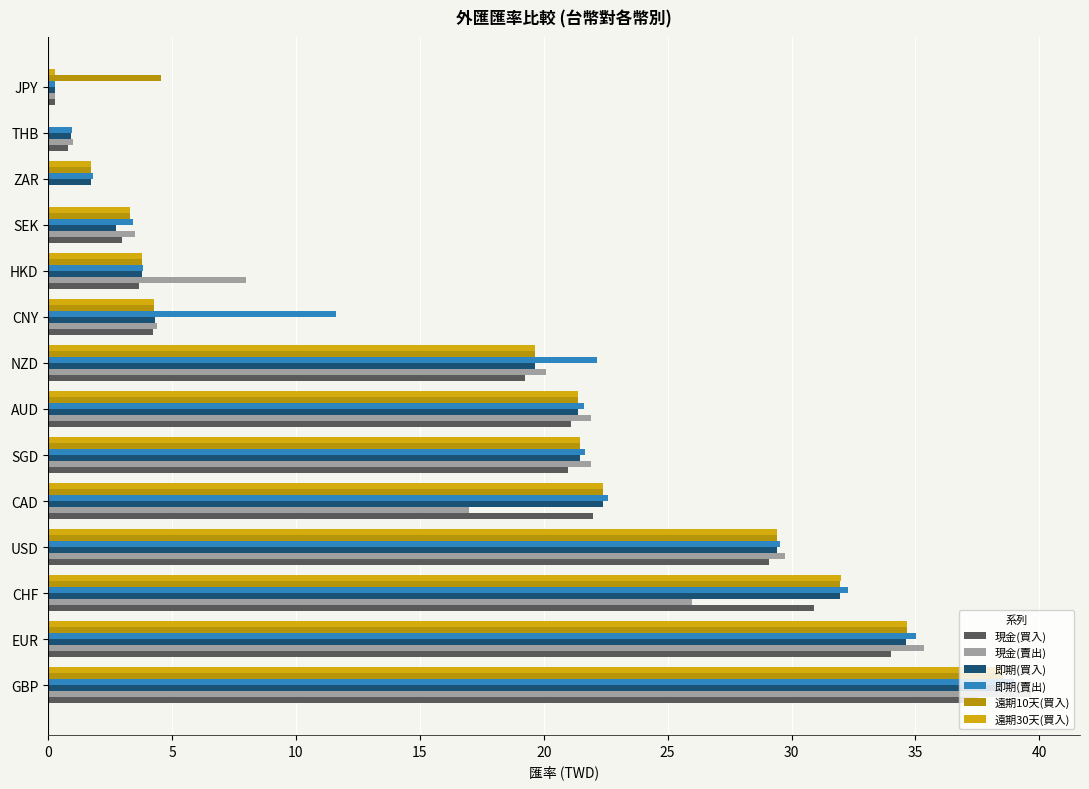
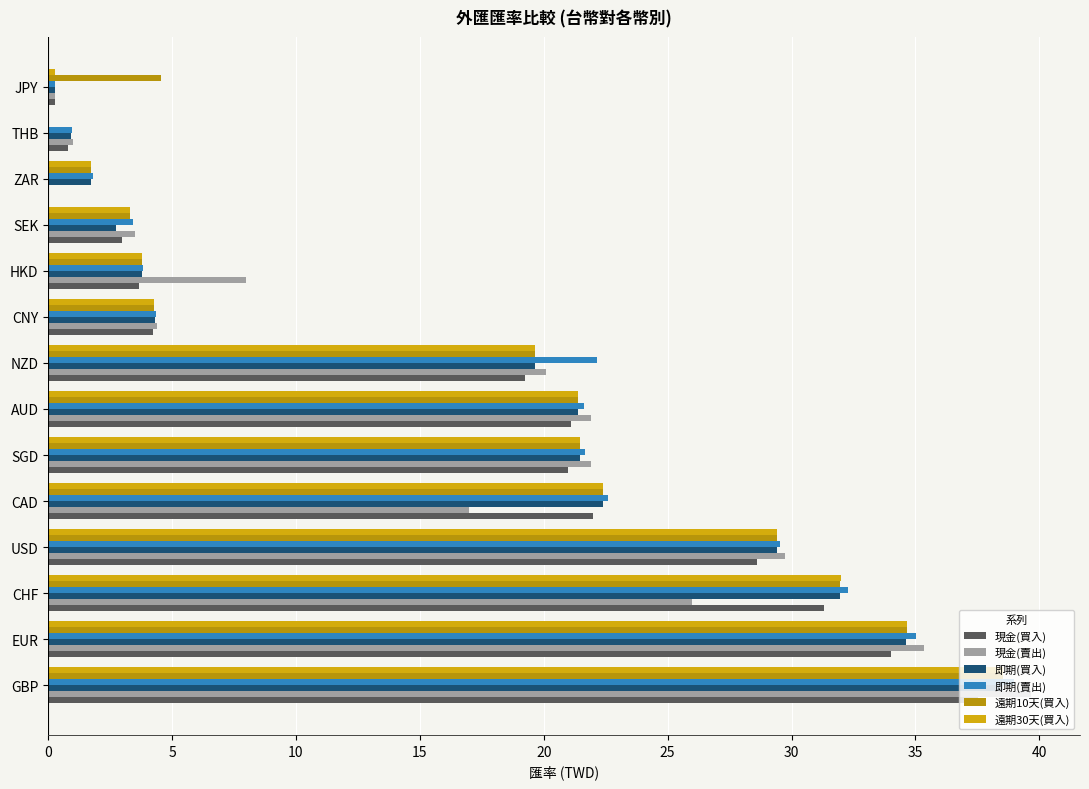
  {
    "現金(買入)": {
      "JPY": 0.3,
      "THB": 0.8,
      "ZAR": 0.0,
      "SEK": 3.0,
      "HKD": 3.6,
      "CNY": 4.2,
      "NZD": 19.3,
      "AUD": 21.1,
      "SGD": 21.0,
      "CAD": 22.0,
-     "USD": 29.1,
-     "CHF": 30.9,
+     "USD": 28.6,
+     "CHF": 31.3,
      "EUR": 34.0
    },
    "現金(賣出)": {
      "JPY": 0.3,
      "THB": 1.0,
      "ZAR": 0.0,
      "SEK": 3.5,
      "HKD": 8.0,
      "CNY": 4.4,
      "NZD": 20.1,
      "AUD": 21.9,
      "SGD": 21.9,
      "CAD": 17.0,
      "USD": 29.8,
      "CHF": 26.0,
      "EUR": 35.4
    },
    "即期(買入)": {
      "JPY": 0.3,
      "THB": 0.9,
      "ZAR": 1.7,
      "SEK": 2.7,
      "HKD": 3.8,
      "CNY": 4.3,
      "NZD": 19.6,
      "AUD": 21.4,
      "SGD": 21.5,
      "CAD": 22.4,
      "USD": 29.4,
      "CHF": 32.0,
      "EUR": 34.6
    },
    "即期(賣出)": {
      "JPY": 0.3,
      "THB": 1.0,
      "ZAR": 1.8,
      "SEK": 3.4,
      "HKD": 3.8,
-     "CNY": 11.6,
+     "CNY": 4.3,
      "NZD": 22.2,
      "AUD": 21.6,
      "SGD": 21.7,
      "CAD": 22.6,
      "USD": 29.5,
      "CHF": 32.3,
      "EUR": 35.0
    }
  }
